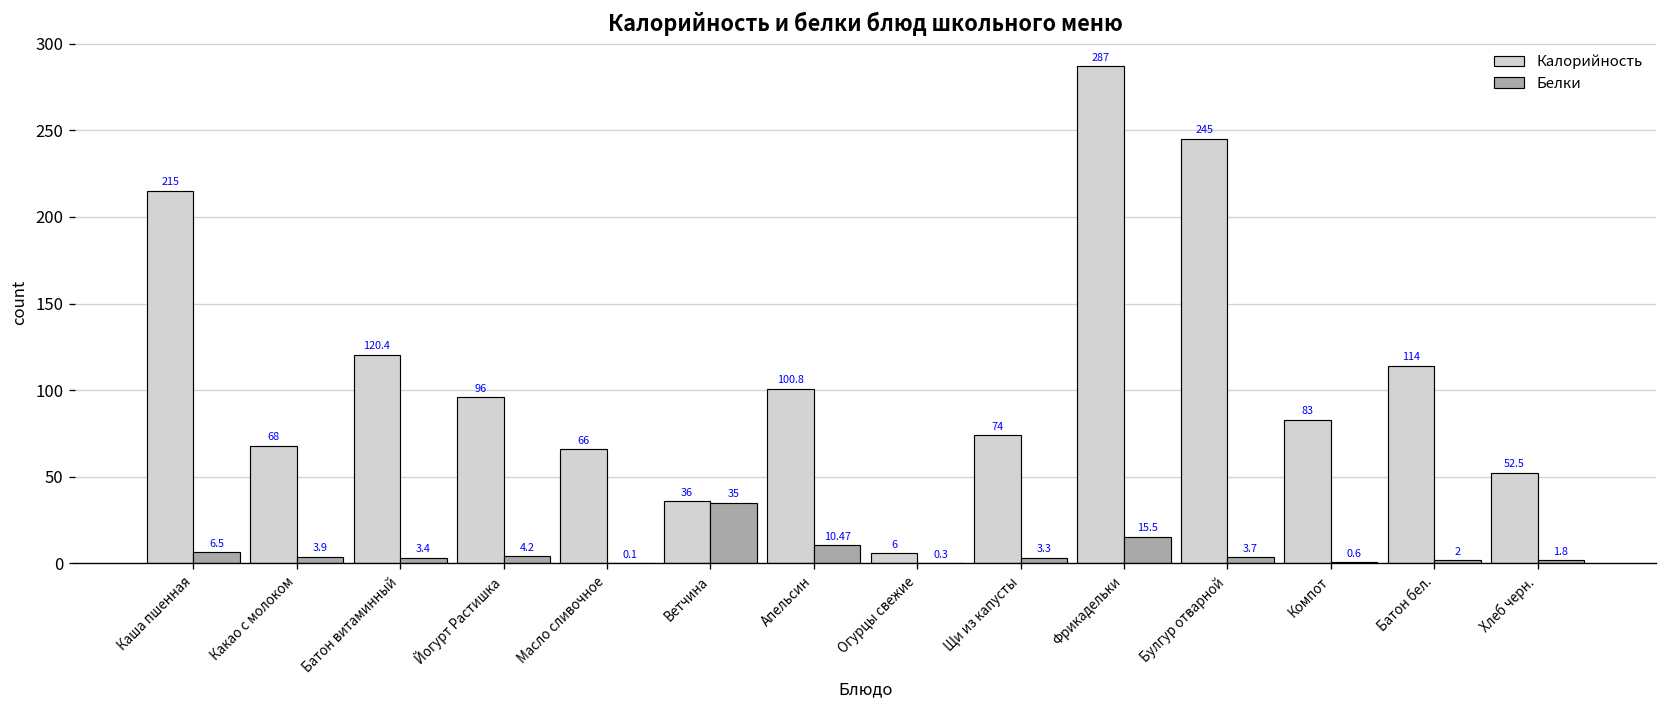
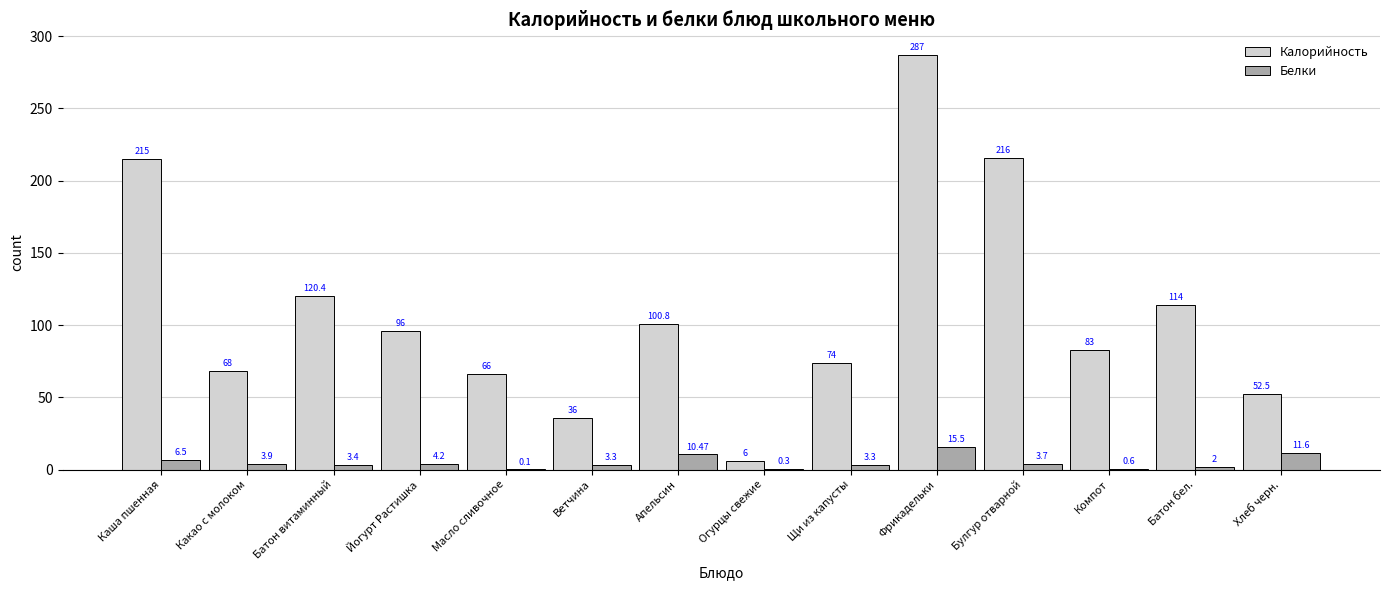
  {
    "Калорийность": {
      "Каша пшенная": 215,
      "Какао с молоком": 68,
      "Батон витаминный": 120.4,
      "Йогурт Растишка": 96,
      "Масло сливочное": 66,
      "Ветчина": 36,
      "Апельсин": 100.8,
      "Огурцы свежие": 6,
      "Щи из капусты": 74,
      "Фрикадельки": 287,
-     "Булгур отварной": 245,
+     "Булгур отварной": 216,
      "Компот": 83,
      "Батон бел.": 114,
      "Хлеб черн.": 52.5
    },
    "Белки": {
      "Каша пшенная": 6.5,
      "Какао с молоком": 3.9,
      "Батон витаминный": 3.4,
      "Йогурт Растишка": 4.2,
      "Масло сливочное": 0.1,
-     "Ветчина": 35,
+     "Ветчина": 3.3,
      "Апельсин": 10.47,
      "Огурцы свежие": 0.3,
      "Щи из капусты": 3.3,
      "Фрикадельки": 15.5,
      "Булгур отварной": 3.7,
      "Компот": 0.6,
      "Батон бел.": 2,
-     "Хлеб черн.": 1.8
+     "Хлеб черн.": 11.6
    }
  }
